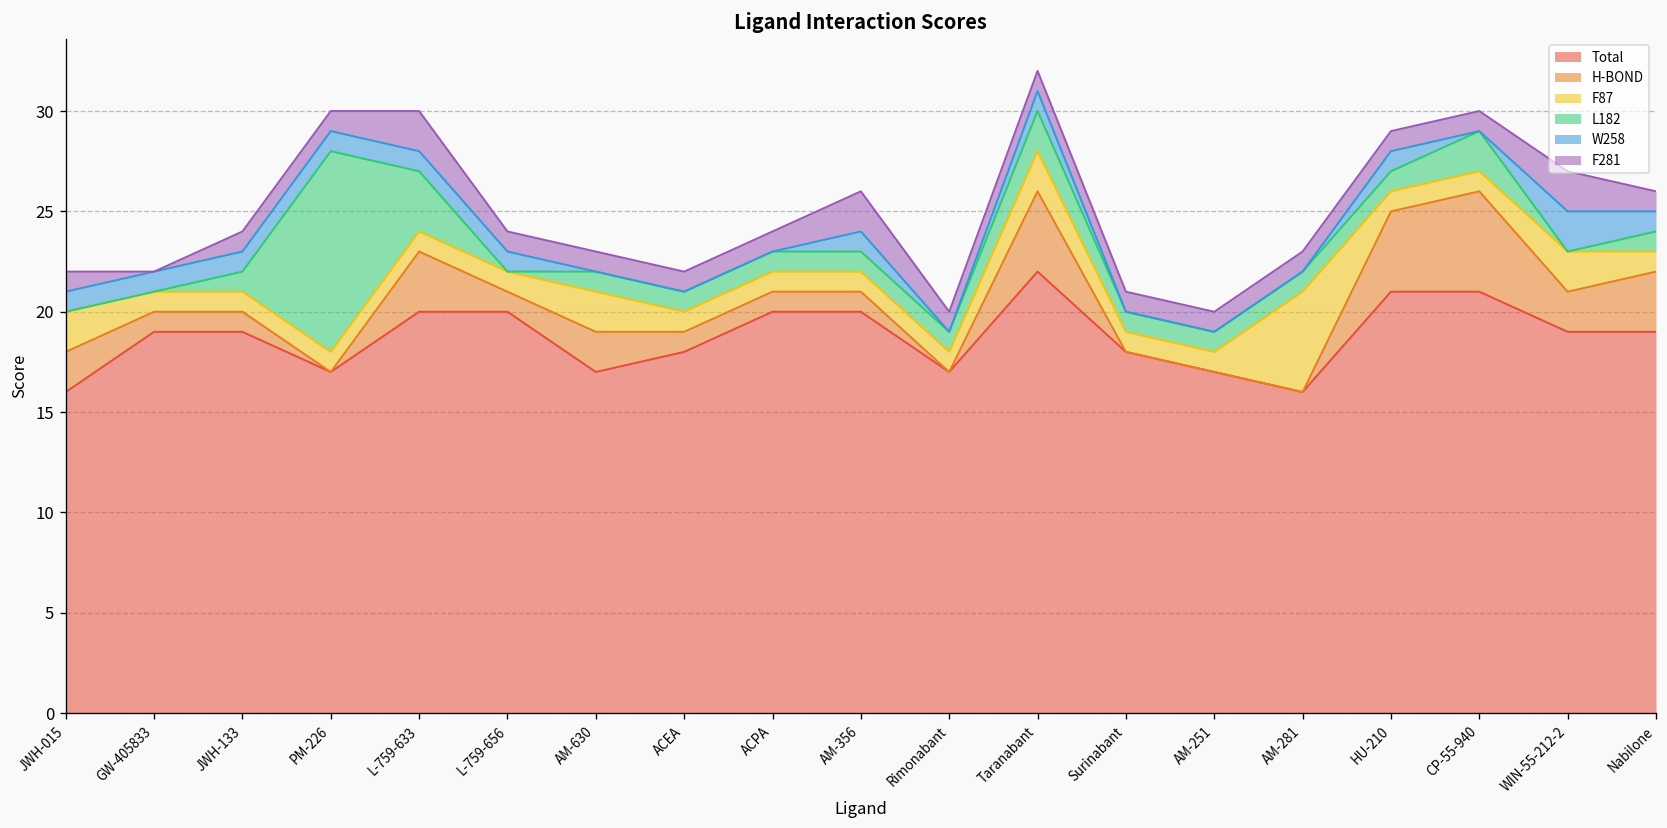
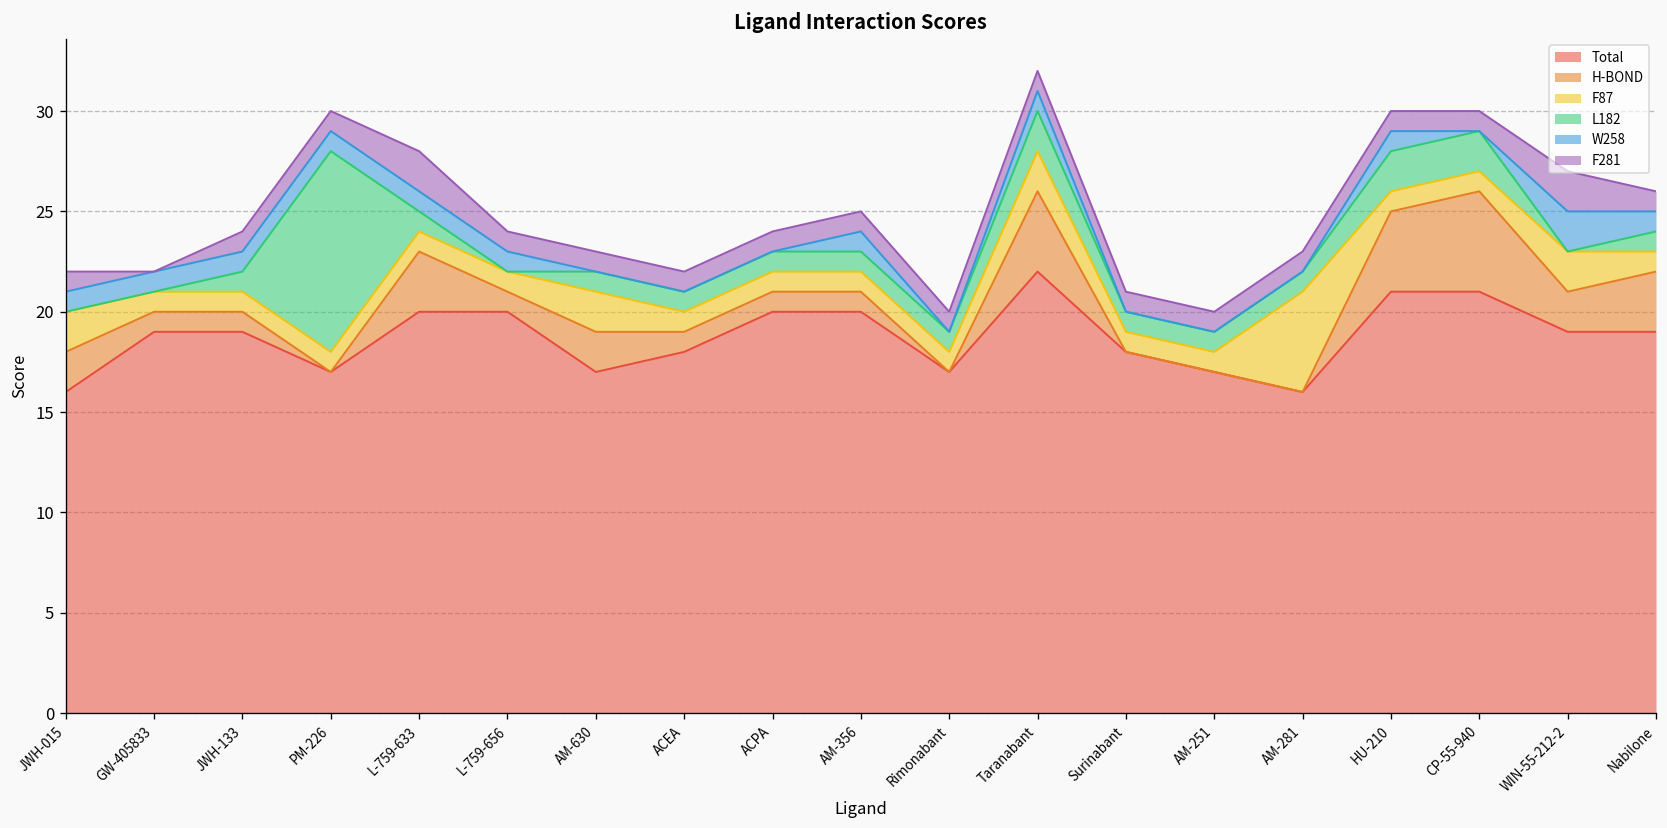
  {
    "F87": {
      "JWH-133": 1,
      "PM-226": 1,
      "L-759-633": 1,
      "AM-630": 2,
      "ACEA": 1,
      "ACPA": 1,
      "AM-356": 1,
      "Rimonabant": 1,
      "Taranabant": 2,
      "Surinabant": 1,
      "AM-251": 1,
      "AM-281": 5,
      "HU-210": 1,
      "CP-55-940": 1,
      "Nabilone": 1
    },
    "L182": {
      "JWH-133": 1,
      "PM-226": 10,
-     "L-759-633": 3,
+     "L-759-633": 1,
      "AM-356": 1,
      "Taranabant": 2,
-     "HU-210": 1,
+     "HU-210": 2,
      "Nabilone": 1
    },
    "W258": {
      "JWH-015": 1,
      "JWH-133": 1,
      "PM-226": 1,
      "L-759-633": 1,
      "L-759-656": 1,
      "AM-356": 1,
      "Taranabant": 1,
      "HU-210": 1,
      "WIN-55-212-2": 2,
      "Nabilone": 1
    },
    "F281": {
      "JWH-015": 1,
      "JWH-133": 1,
      "PM-226": 1,
      "L-759-633": 2,
      "L-759-656": 1,
      "AM-630": 1,
      "ACEA": 1,
      "ACPA": 1,
-     "AM-356": 2,
+     "AM-356": 1,
      "Rimonabant": 1,
      "Taranabant": 1,
      "Surinabant": 1,
      "AM-251": 1,
      "AM-281": 1,
      "HU-210": 1,
      "CP-55-940": 1,
      "WIN-55-212-2": 2,
      "Nabilone": 1
    }
  }
